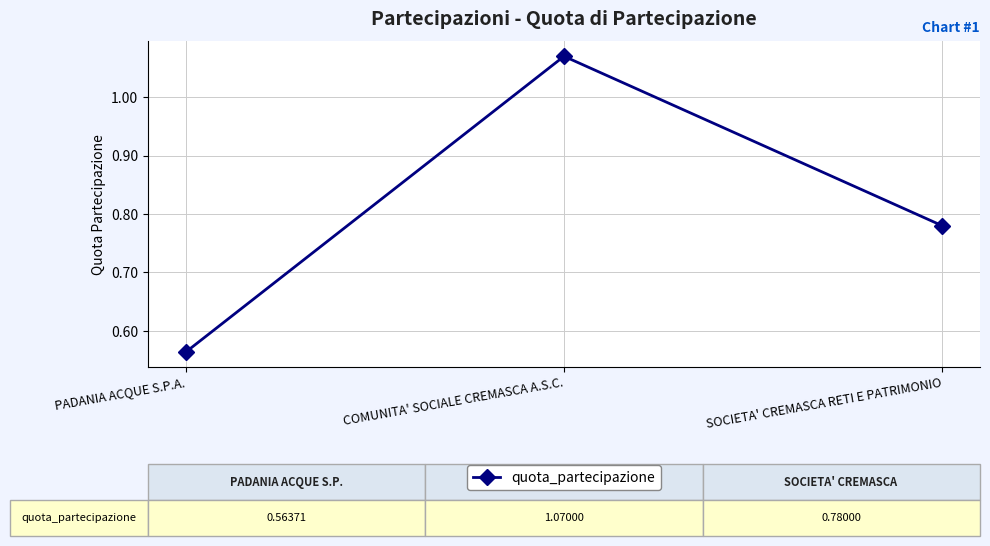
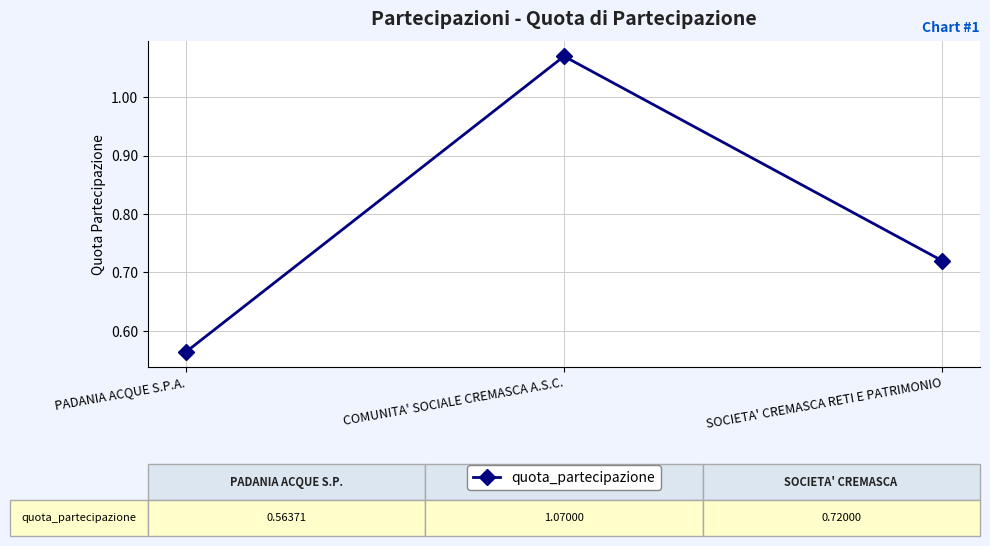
  {
-   "SOCIETA' CREMASCA RETI E PATRIMONIO": 0.78000
+   "SOCIETA' CREMASCA RETI E PATRIMONIO": 0.72000
  }
